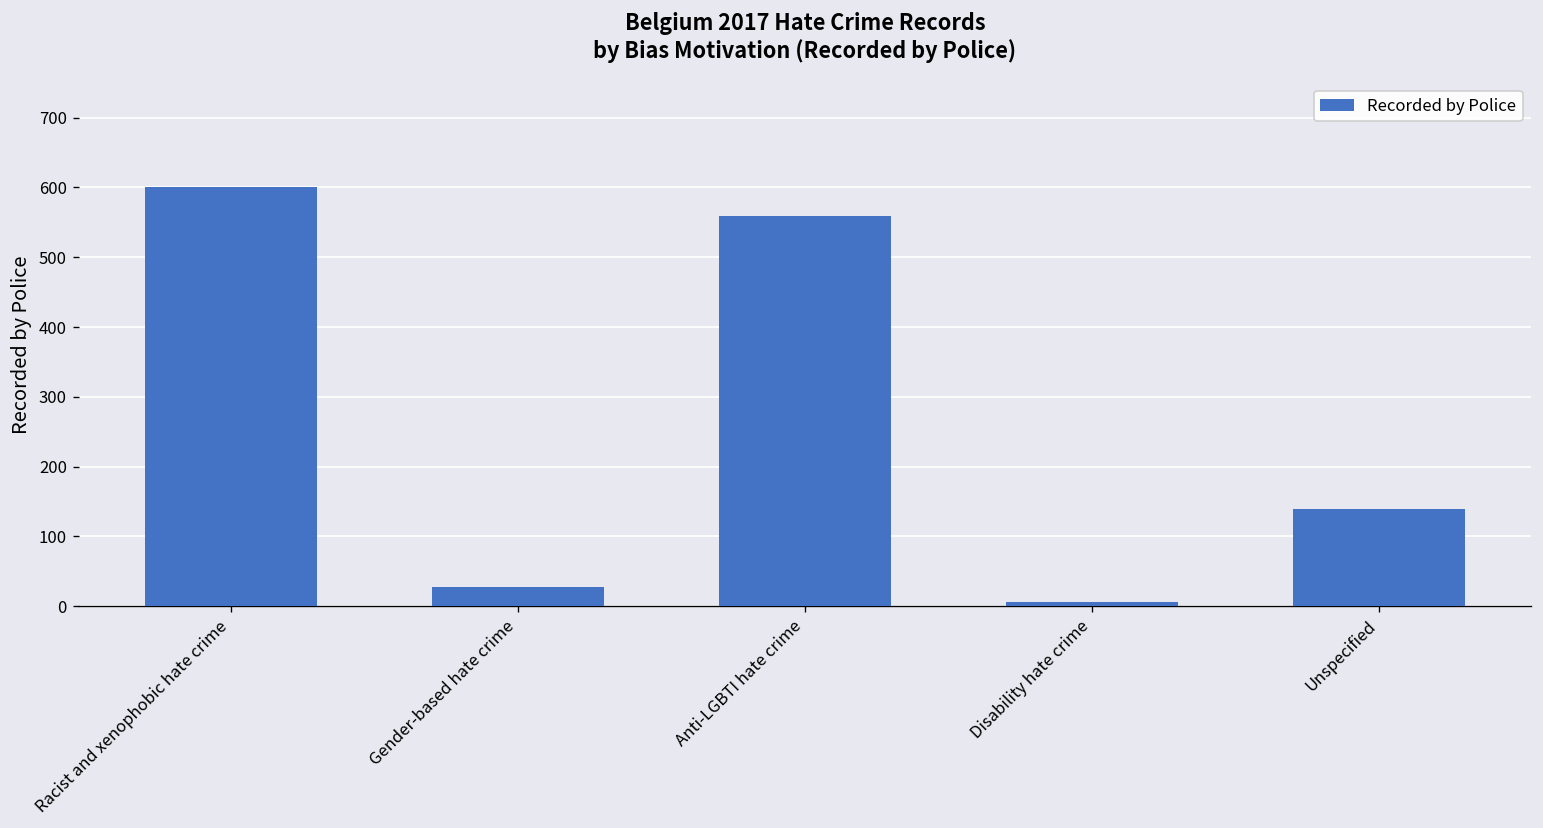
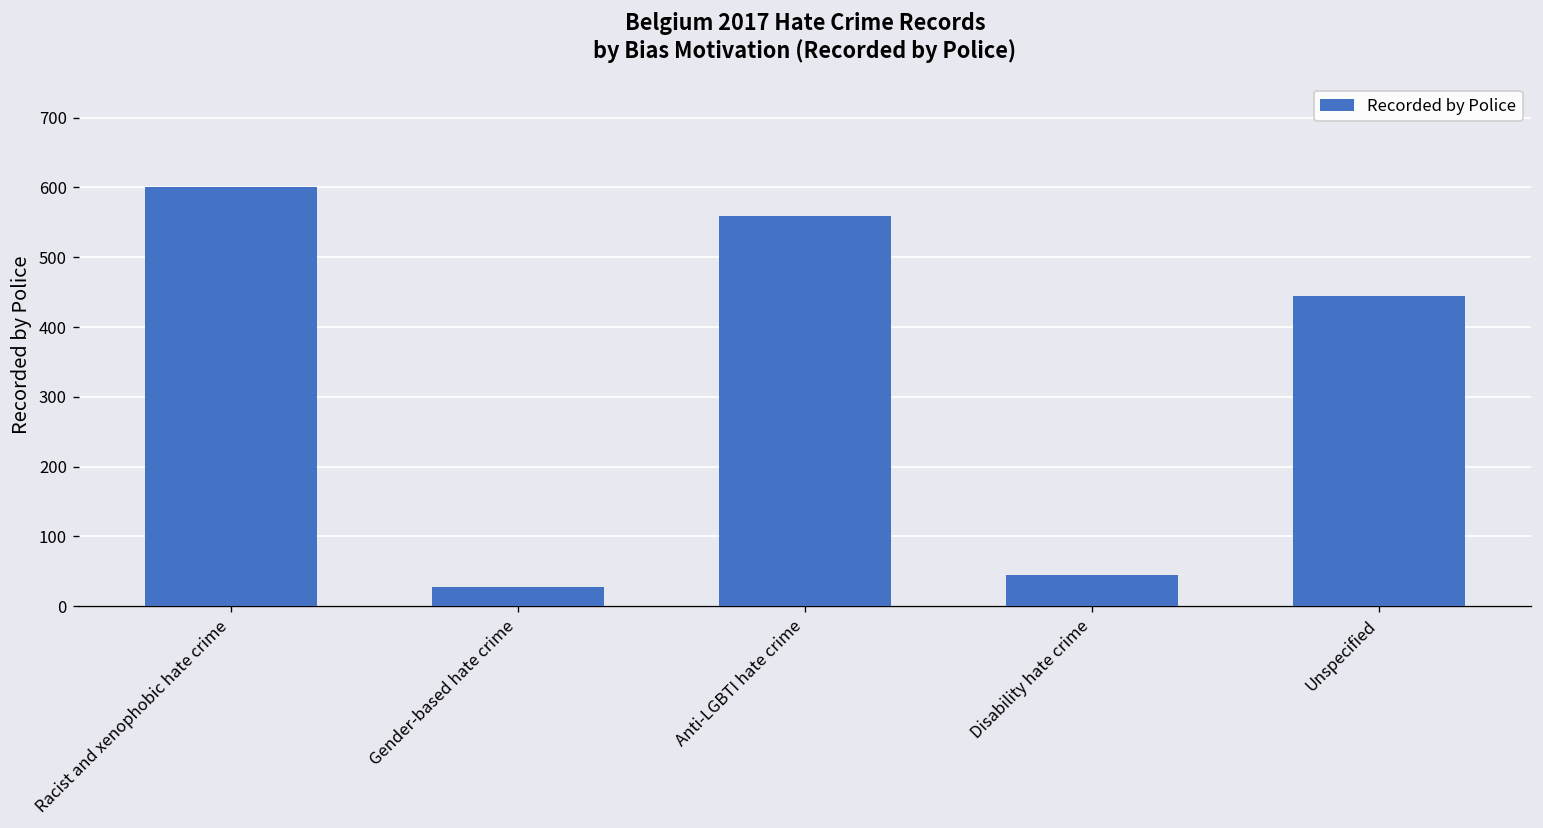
  {
    "Racist and xenophobic hate crime": 600,
    "Gender-based hate crime": 30,
    "Anti-LGBTI hate crime": 560,
-   "Disability hate crime": 10,
-   "Unspecified": 140
+   "Disability hate crime": 40,
+   "Unspecified": 450
  }
